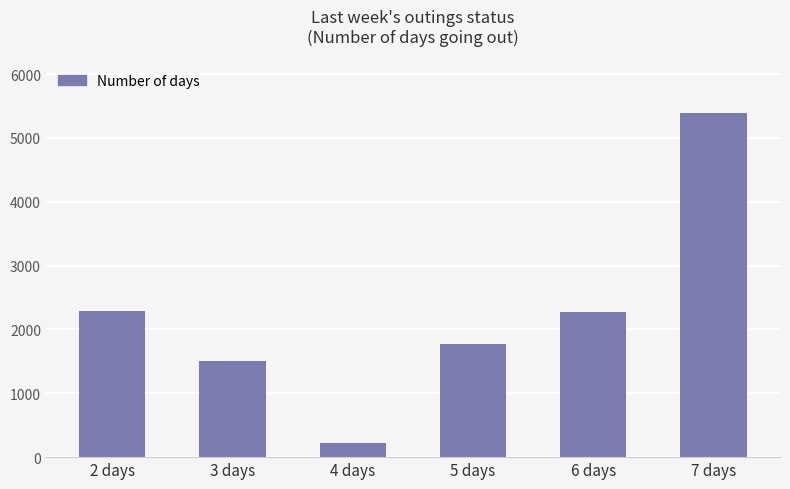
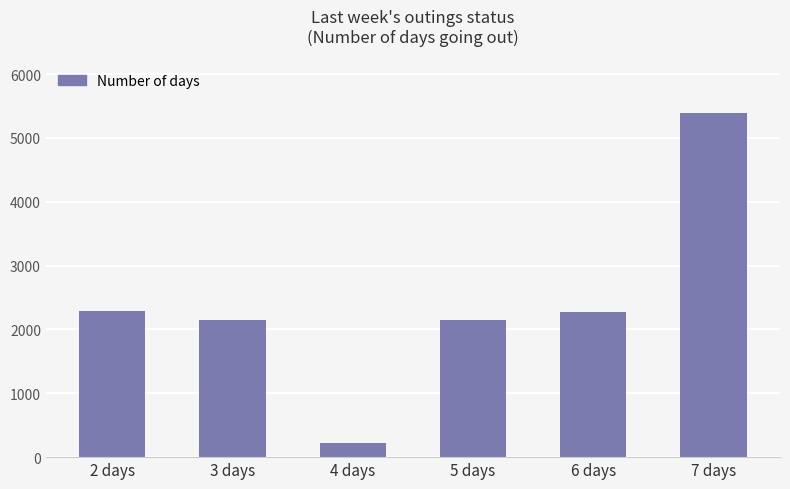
  {
    "2 days": 2300,
-   "3 days": 1500,
+   "3 days": 2200,
    "4 days": 200,
-   "5 days": 1800,
+   "5 days": 2200,
    "6 days": 2300,
    "7 days": 5400
  }
